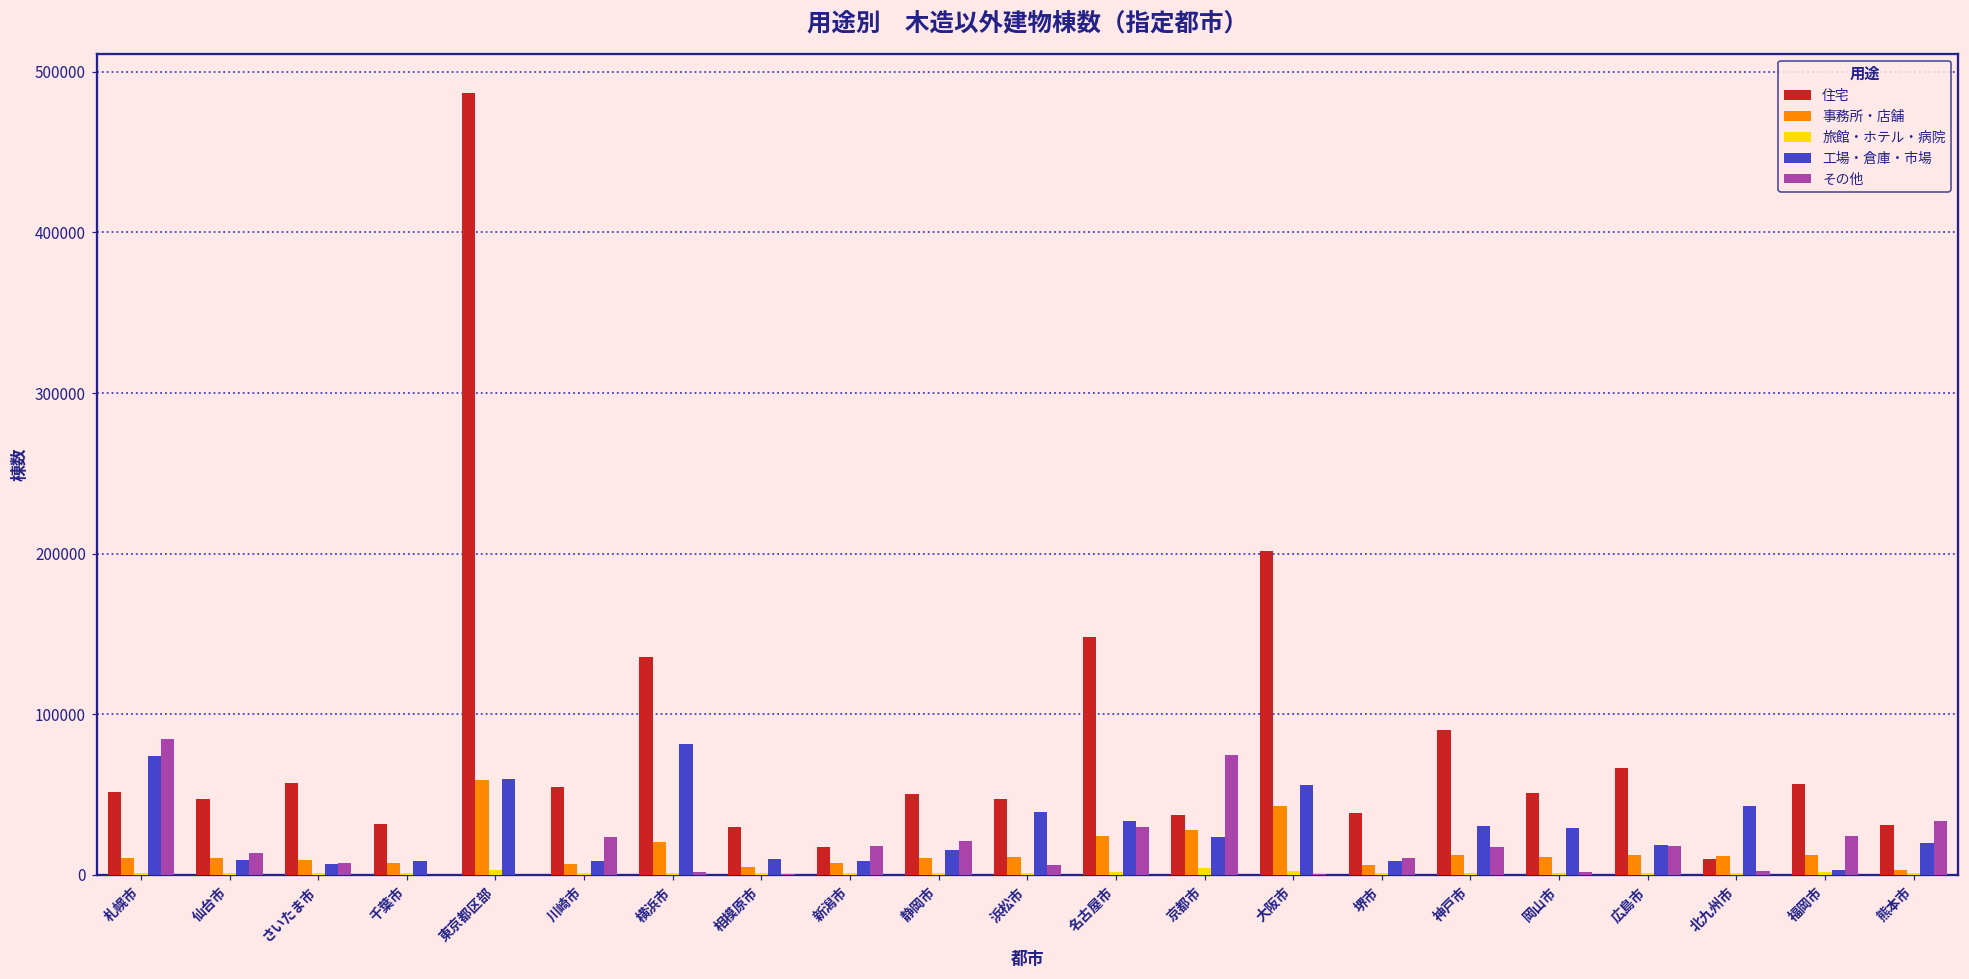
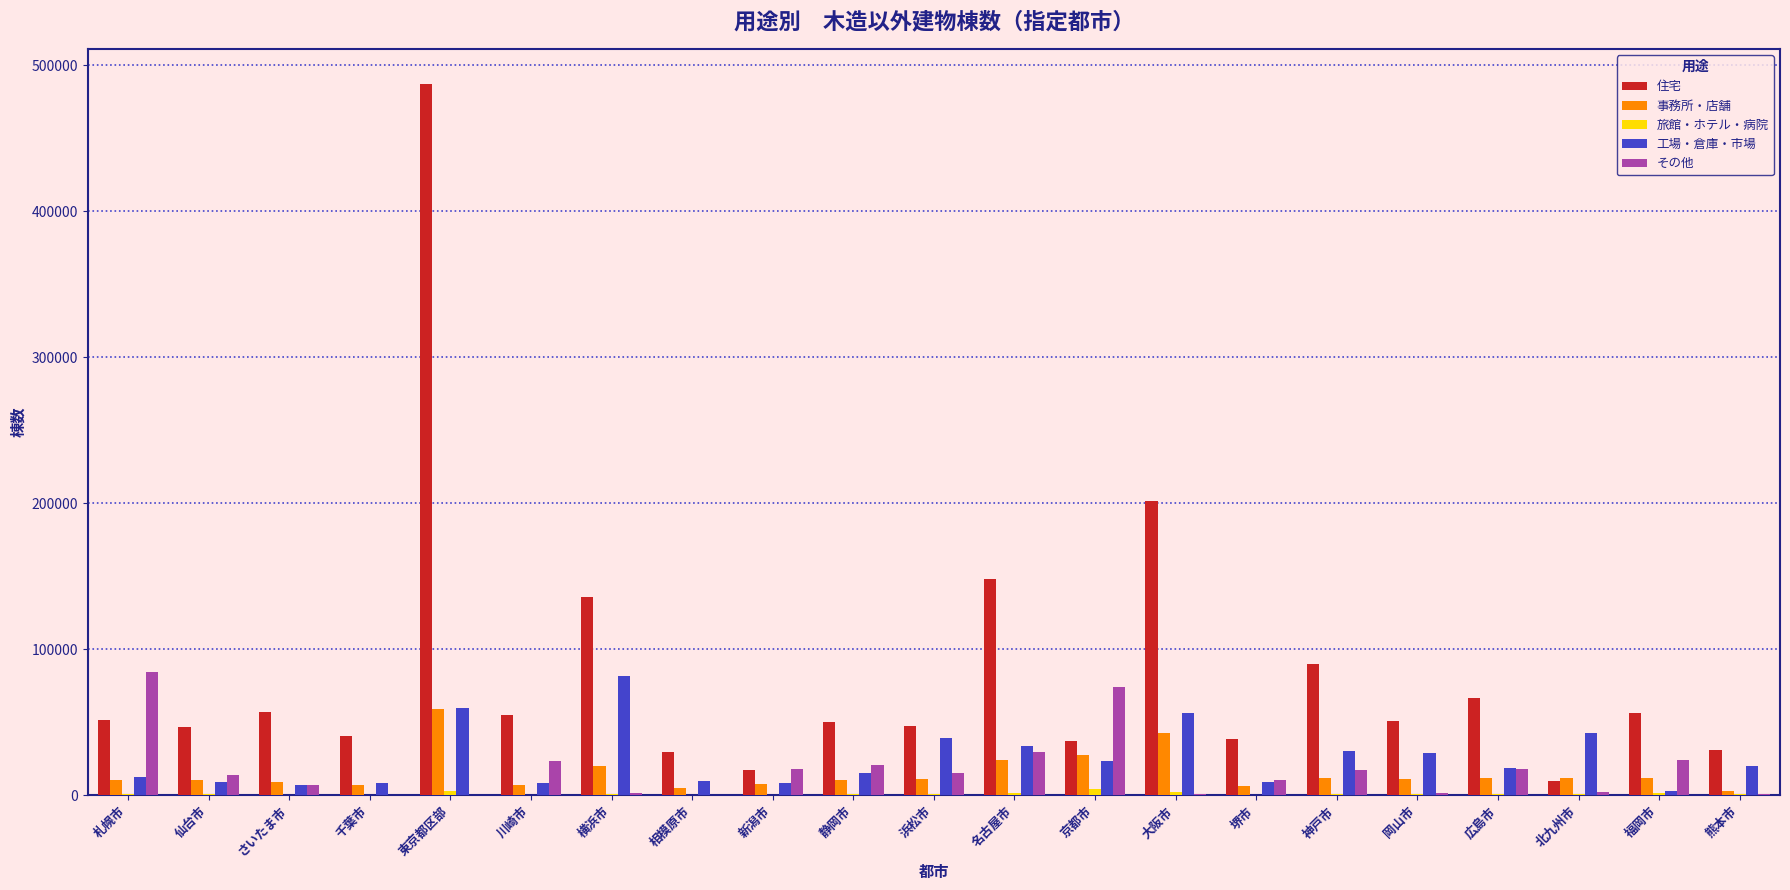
  {
    "住宅": {
      "札幌市": 51000,
      "仙台市": 47000,
      "さいたま市": 57000,
-     "千葉市": 32000,
+     "千葉市": 41000,
      "東京都区部": 487000,
      "川崎市": 55000,
      "横浜市": 136000,
      "相模原市": 30000,
      "新潟市": 18000,
      "静岡市": 50000,
      "浜松市": 47000,
      "名古屋市": 148000,
      "京都市": 37000,
      "大阪市": 202000,
      "堺市": 39000,
      "神戸市": 90000,
      "岡山市": 51000,
      "広島市": 67000,
      "北九州市": 10000,
      "福岡市": 56000,
      "熊本市": 31000
    },
    "事務所・店舗": {
      "札幌市": 10000,
      "仙台市": 11000,
      "さいたま市": 9000,
      "千葉市": 7000,
      "東京都区部": 59000,
      "川崎市": 7000,
      "横浜市": 20000,
      "相模原市": 5000,
      "新潟市": 8000,
      "静岡市": 11000,
      "浜松市": 11000,
      "名古屋市": 24000,
      "京都市": 28000,
      "大阪市": 43000,
      "堺市": 6000,
      "神戸市": 12000,
      "岡山市": 11000,
      "広島市": 12000,
      "北九州市": 12000,
      "福岡市": 12000,
      "熊本市": 3000
    },
    "旅館・ホテル・病院": {
      "東京都区部": 3000,
      "京都市": 4000,
      "大阪市": 2000
    },
    "工場・倉庫・市場": {
-     "札幌市": 74000,
+     "札幌市": 13000,
      "仙台市": 9000,
      "さいたま市": 7000,
      "千葉市": 8000,
      "東京都区部": 60000,
      "川崎市": 9000,
      "横浜市": 81000,
      "相模原市": 10000,
      "新潟市": 9000,
      "静岡市": 15000,
      "浜松市": 39000,
      "名古屋市": 34000,
      "京都市": 24000,
      "大阪市": 56000,
      "堺市": 9000,
      "神戸市": 30000,
      "岡山市": 29000,
      "広島市": 19000,
      "北九州市": 43000,
      "福岡市": 3000,
      "熊本市": 20000
    },
    "その他": {
      "札幌市": 84000,
      "仙台市": 14000,
      "さいたま市": 7000,
      "川崎市": 23000,
      "新潟市": 18000,
      "静岡市": 21000,
-     "浜松市": 6000,
+     "浜松市": 15000,
      "名古屋市": 30000,
      "京都市": 74000,
      "堺市": 11000,
      "神戸市": 18000,
      "岡山市": 2000,
      "広島市": 18000,
      "北九州市": 2000,
      "福岡市": 24000,
-     "熊本市": 34000
+     "熊本市": 1000
    }
  }
